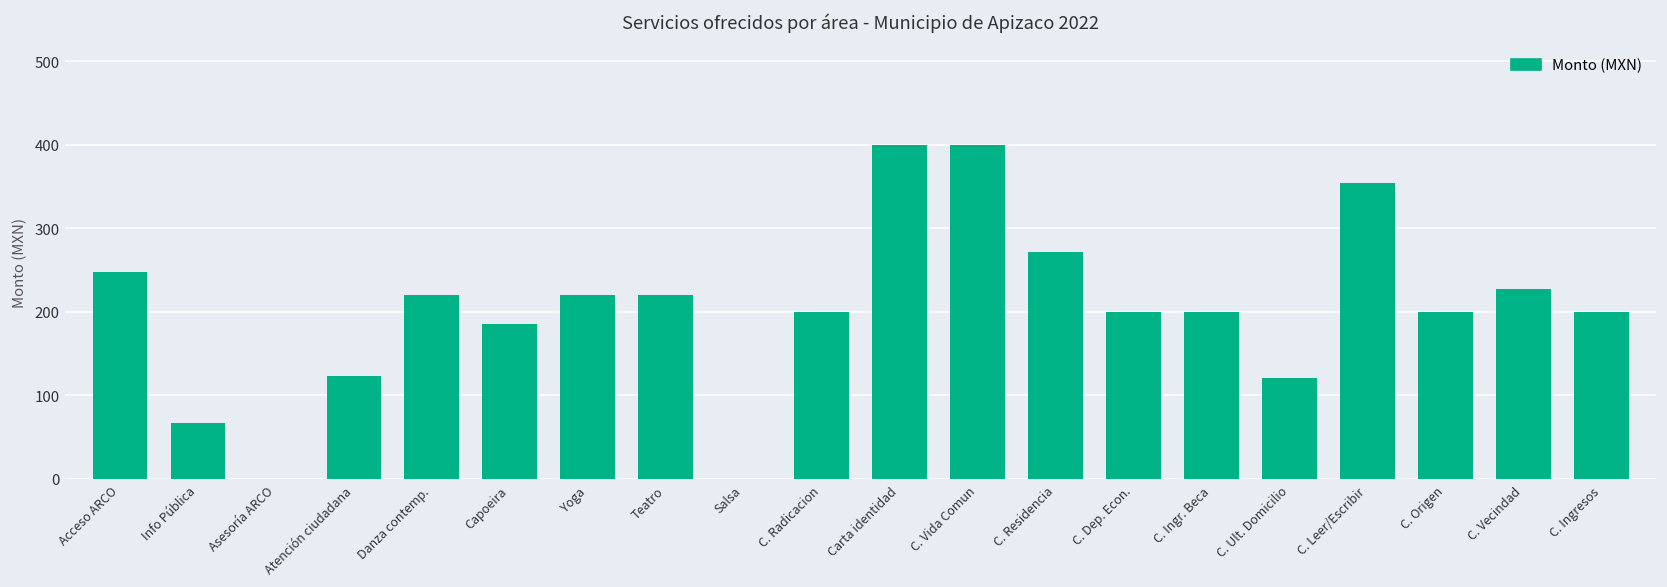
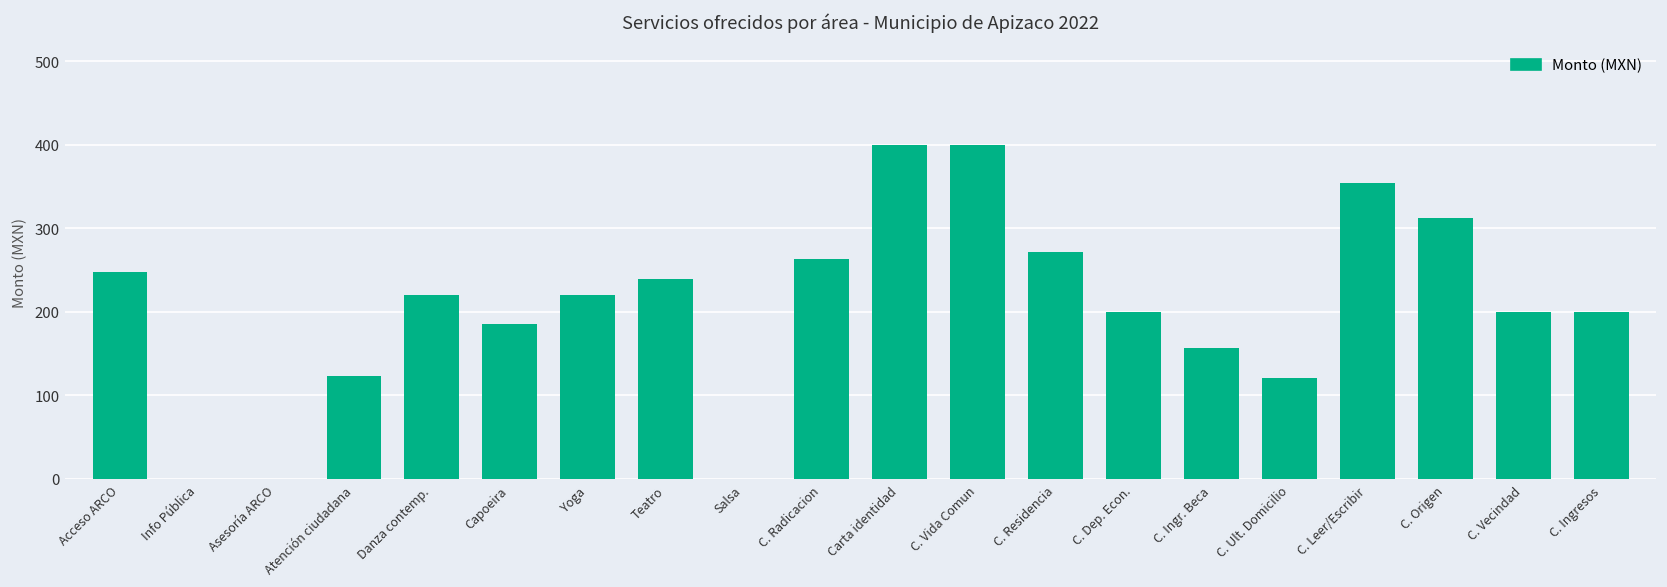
  {
    "Acceso ARCO": 250,
-   "Info Pública": 70,
+   "Info Pública": 0,
    "Asesoría ARCO": 0,
    "Atención ciudadana": 120,
    "Danza contemp.": 220,
    "Capoeira": 190,
    "Yoga": 220,
-   "Teatro": 220,
+   "Teatro": 240,
    "Salsa": 0,
-   "C. Radicacion": 200,
+   "C. Radicacion": 260,
    "Carta identidad": 400,
    "C. Vida Comun": 400,
    "C. Residencia": 270,
    "C. Dep. Econ.": 200,
-   "C. Ingr. Beca": 200,
+   "C. Ingr. Beca": 160,
    "C. Ult. Domicilio": 120,
    "C. Leer/Escribir": 350,
-   "C. Origen": 200,
-   "C. Vecindad": 230,
+   "C. Origen": 310,
+   "C. Vecindad": 200,
    "C. Ingresos": 200
  }
